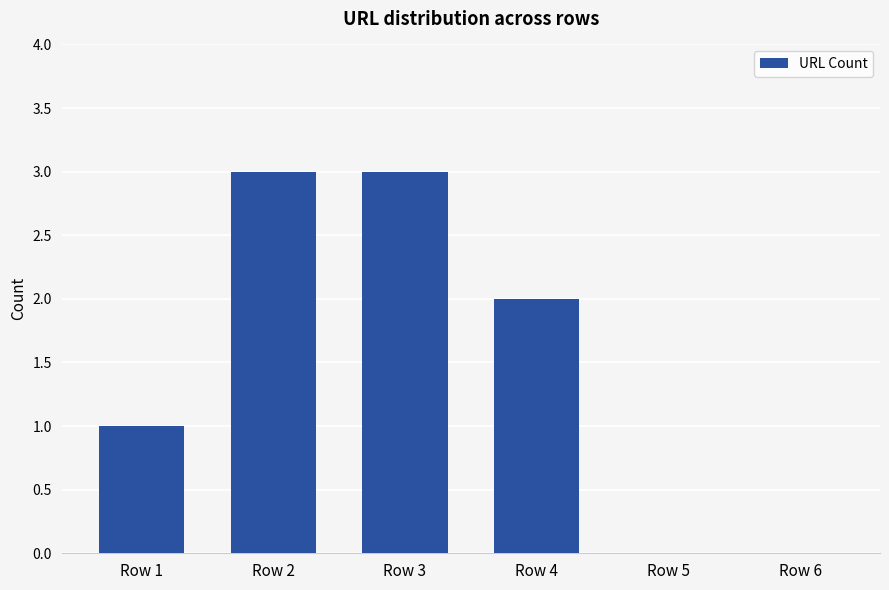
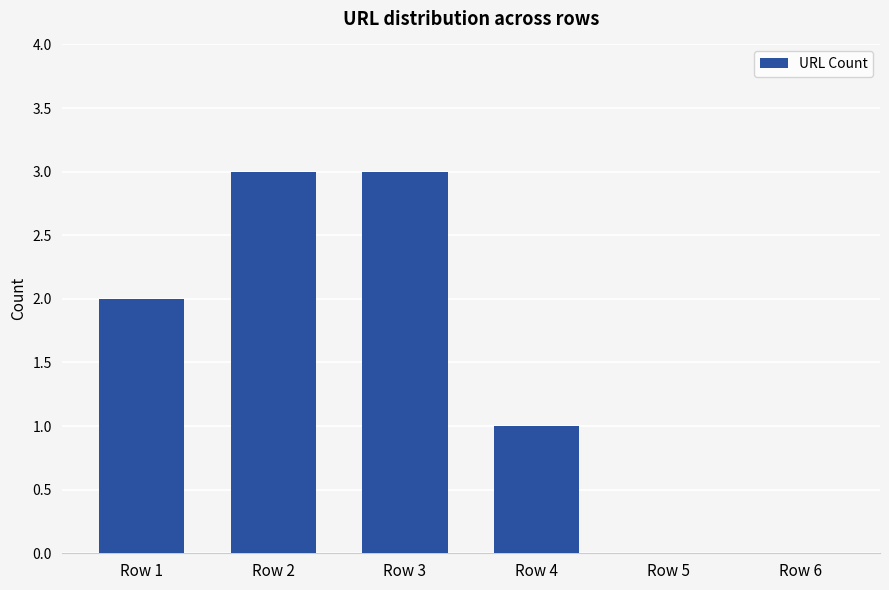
  {
-   "Row 1": 1,
+   "Row 1": 2,
    "Row 2": 3,
    "Row 3": 3,
-   "Row 4": 2,
+   "Row 4": 1,
    "Row 5": 0,
    "Row 6": 0
  }
